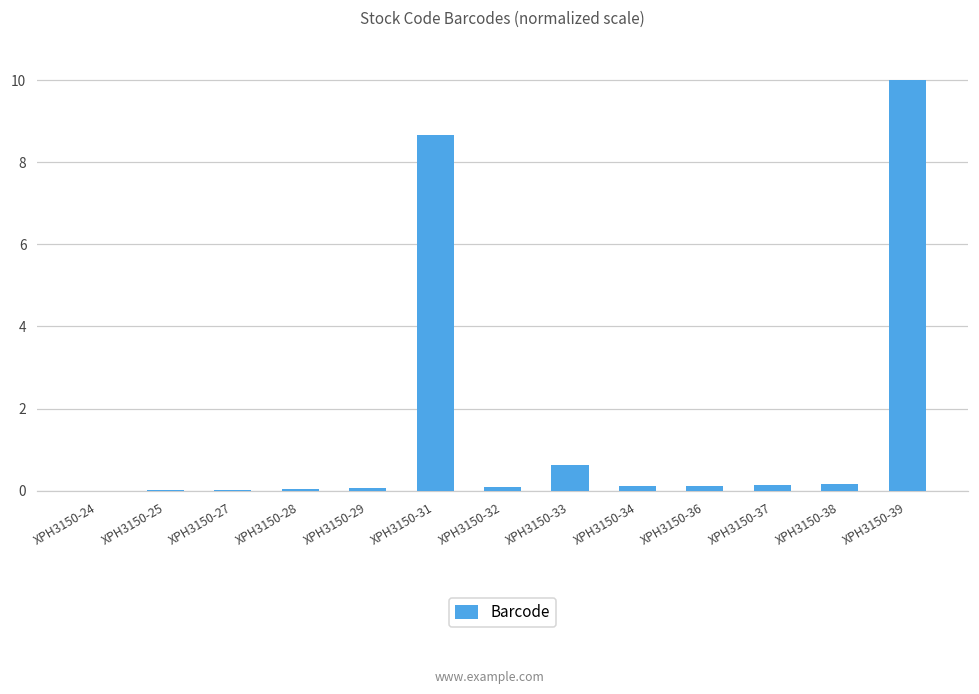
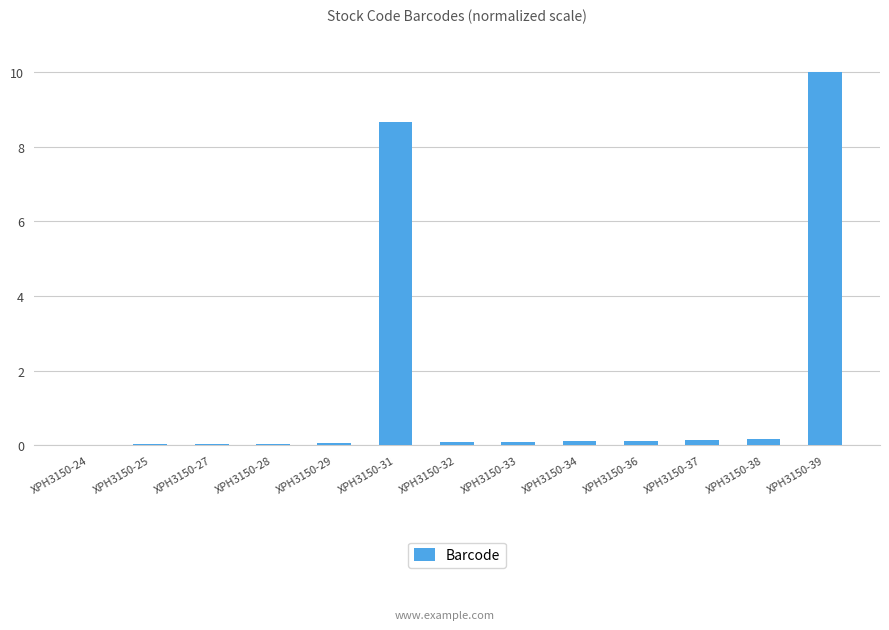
  {
    "XPH3150-24": 0.0,
    "XPH3150-31": 8.7,
    "XPH3150-32": 0.1,
-   "XPH3150-33": 0.6,
+   "XPH3150-33": 0.1,
    "XPH3150-34": 0.1,
    "XPH3150-36": 0.1,
    "XPH3150-37": 0.1,
    "XPH3150-38": 0.2,
    "XPH3150-39": 10.0
  }
